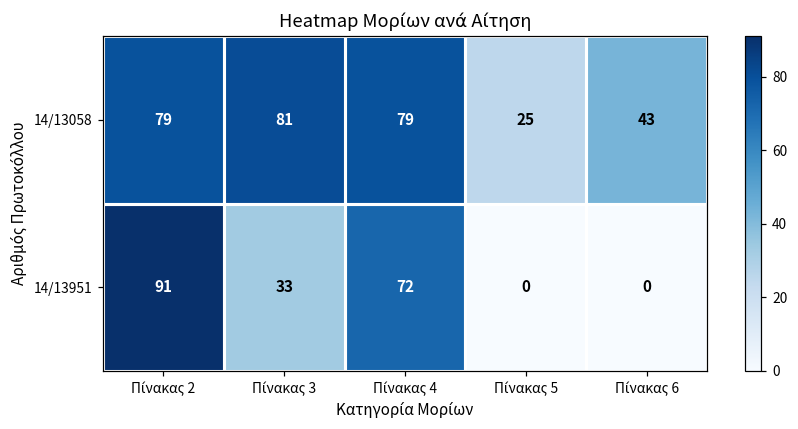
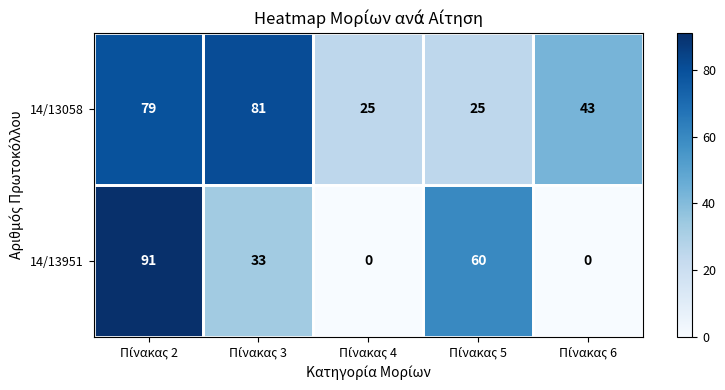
  {
    "14/13058": {
      "Πίνακας 2": 79,
      "Πίνακας 3": 81,
-     "Πίνακας 4": 79,
+     "Πίνακας 4": 25,
      "Πίνακας 5": 25,
      "Πίνακας 6": 43
    },
    "14/13951": {
      "Πίνακας 2": 91,
      "Πίνακας 3": 33,
-     "Πίνακας 4": 72,
-     "Πίνακας 5": 0,
+     "Πίνακας 4": 0,
+     "Πίνακας 5": 60,
      "Πίνακας 6": 0
    }
  }
